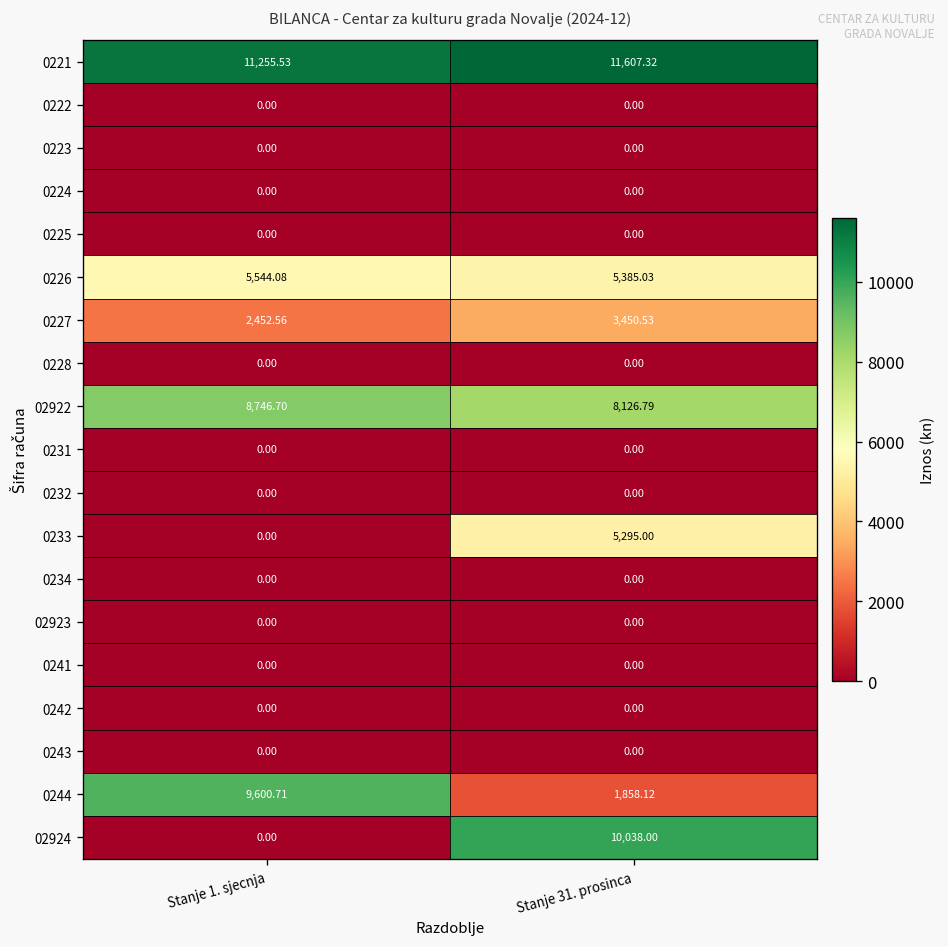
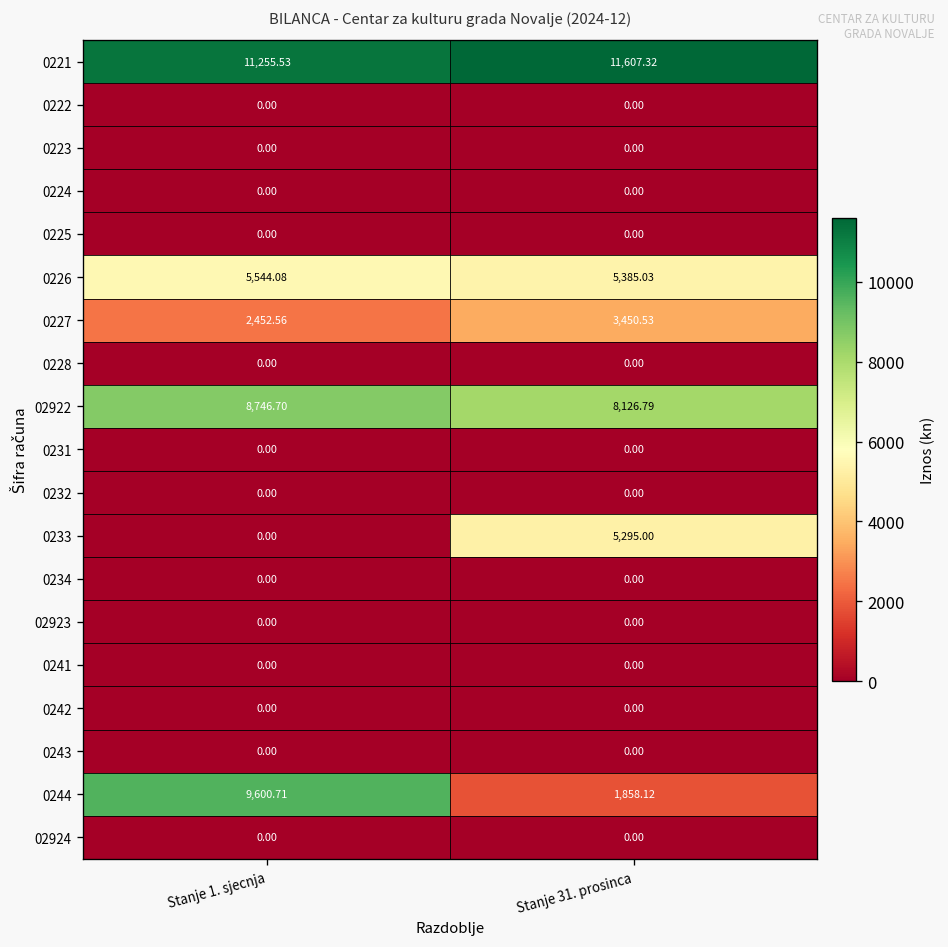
  {
    "0221": {
      "Stanje 1. sjecnja": "11,255.53",
      "Stanje 31. prosinca": "11,607.32"
    },
    "0222": {
      "Stanje 1. sjecnja": "0.00",
      "Stanje 31. prosinca": "0.00"
    },
    "0223": {
      "Stanje 1. sjecnja": "0.00",
      "Stanje 31. prosinca": "0.00"
    },
    "0224": {
      "Stanje 1. sjecnja": "0.00",
      "Stanje 31. prosinca": "0.00"
    },
    "0225": {
      "Stanje 1. sjecnja": "0.00",
      "Stanje 31. prosinca": "0.00"
    },
    "0226": {
      "Stanje 1. sjecnja": "5,544.08",
      "Stanje 31. prosinca": "5,385.03"
    },
    "0227": {
      "Stanje 1. sjecnja": "2,452.56",
      "Stanje 31. prosinca": "3,450.53"
    },
    "0228": {
      "Stanje 1. sjecnja": "0.00",
      "Stanje 31. prosinca": "0.00"
    },
    "02922": {
      "Stanje 1. sjecnja": "8,746.70",
      "Stanje 31. prosinca": "8,126.79"
    },
    "0231": {
      "Stanje 1. sjecnja": "0.00",
      "Stanje 31. prosinca": "0.00"
    },
    "0232": {
      "Stanje 1. sjecnja": "0.00",
      "Stanje 31. prosinca": "0.00"
    },
    "0233": {
      "Stanje 1. sjecnja": "0.00",
      "Stanje 31. prosinca": "5,295.00"
    },
    "0234": {
      "Stanje 1. sjecnja": "0.00",
      "Stanje 31. prosinca": "0.00"
    },
    "02923": {
      "Stanje 1. sjecnja": "0.00",
      "Stanje 31. prosinca": "0.00"
    },
    "0241": {
      "Stanje 1. sjecnja": "0.00",
      "Stanje 31. prosinca": "0.00"
    },
    "0242": {
      "Stanje 1. sjecnja": "0.00",
      "Stanje 31. prosinca": "0.00"
    },
    "0243": {
      "Stanje 1. sjecnja": "0.00",
      "Stanje 31. prosinca": "0.00"
    },
    "0244": {
      "Stanje 1. sjecnja": "9,600.71",
      "Stanje 31. prosinca": "1,858.12"
    },
    "02924": {
      "Stanje 1. sjecnja": "0.00",
-     "Stanje 31. prosinca": "10,038.00"
+     "Stanje 31. prosinca": "0.00"
    }
  }
